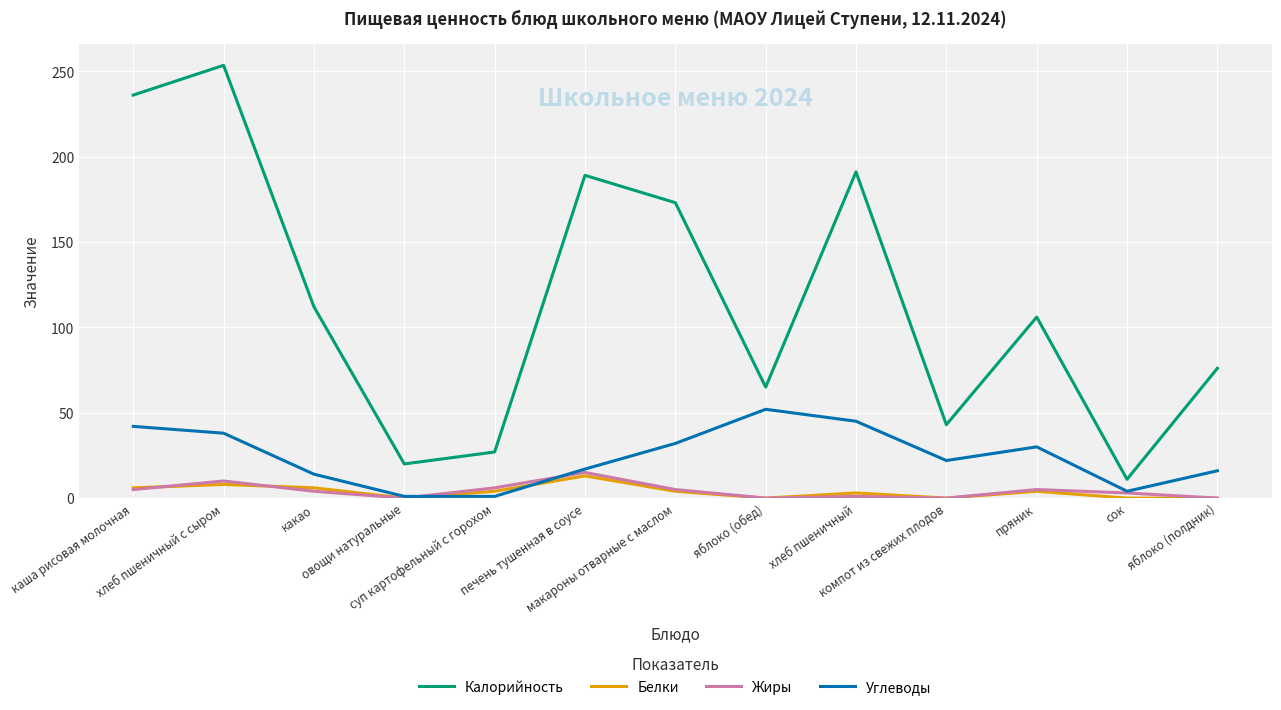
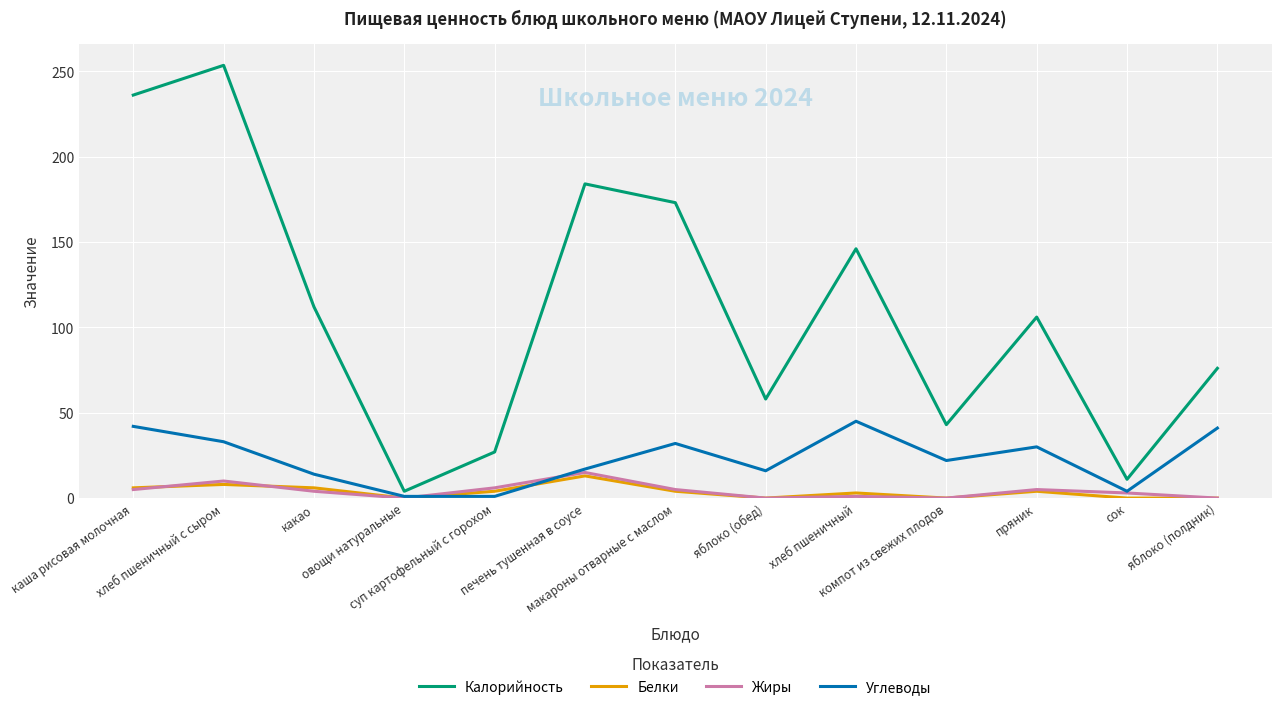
  {
    "Калорийность": {
      "каша рисовая молочная": 236,
      "хлеб пшеничный с сыром": 253,
      "какао": 112,
-     "овощи натуральные": 20,
+     "овощи натуральные": 4,
      "суп картофельный с горохом": 27,
-     "печень тушенная в соусе": 189,
+     "печень тушенная в соусе": 184,
      "макароны отварные с маслом": 173,
-     "яблоко (обед)": 65,
-     "хлеб пшеничный": 191,
+     "яблоко (обед)": 58,
+     "хлеб пшеничный": 146,
      "компот из свежих плодов": 43,
      "пряник": 106,
      "сок": 11,
      "яблоко (полдник)": 76
    },
    "Белки": {
      "хлеб пшеничный с сыром": 8,
      "какао": 6,
      "суп картофельный с горохом": 4,
      "печень тушенная в соусе": 13,
      "хлеб пшеничный": 3,
      "сок": 0
    },
    "Жиры": {
      "хлеб пшеничный с сыром": 10,
      "какао": 4,
      "суп картофельный с горохом": 6,
      "печень тушенная в соусе": 15,
      "хлеб пшеничный": 1
    },
    "Углеводы": {
      "каша рисовая молочная": 42,
-     "хлеб пшеничный с сыром": 38,
+     "хлеб пшеничный с сыром": 33,
      "какао": 14,
      "суп картофельный с горохом": 1,
      "печень тушенная в соусе": 17,
      "макароны отварные с маслом": 32,
-     "яблоко (обед)": 52,
+     "яблоко (обед)": 16,
      "хлеб пшеничный": 45,
      "компот из свежих плодов": 22,
      "пряник": 30,
-     "яблоко (полдник)": 16
+     "яблоко (полдник)": 41
    }
  }
